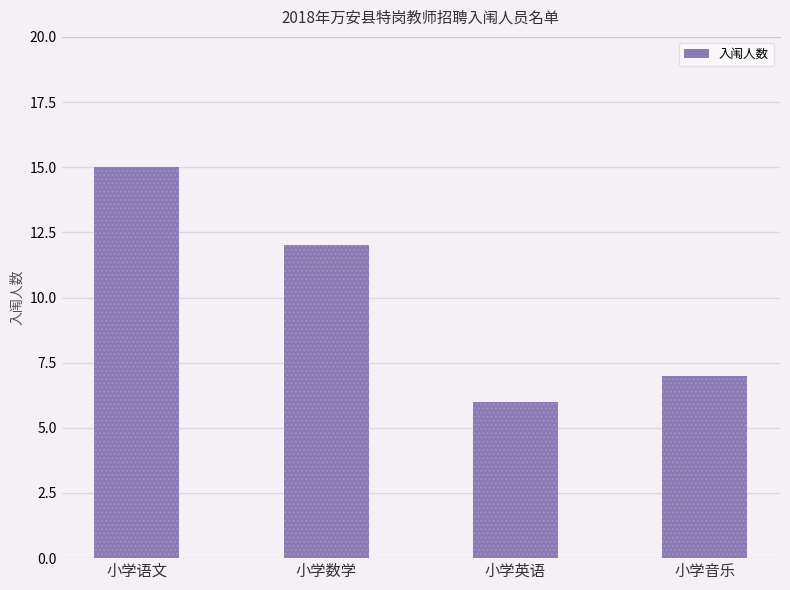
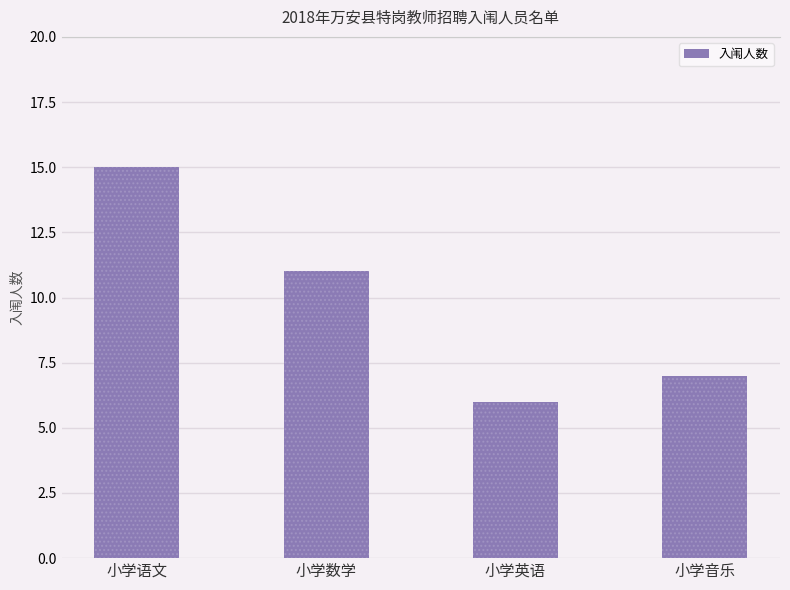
  {
    "小学语文": 15,
-   "小学数学": 12,
+   "小学数学": 11,
    "小学英语": 6,
    "小学音乐": 7
  }
